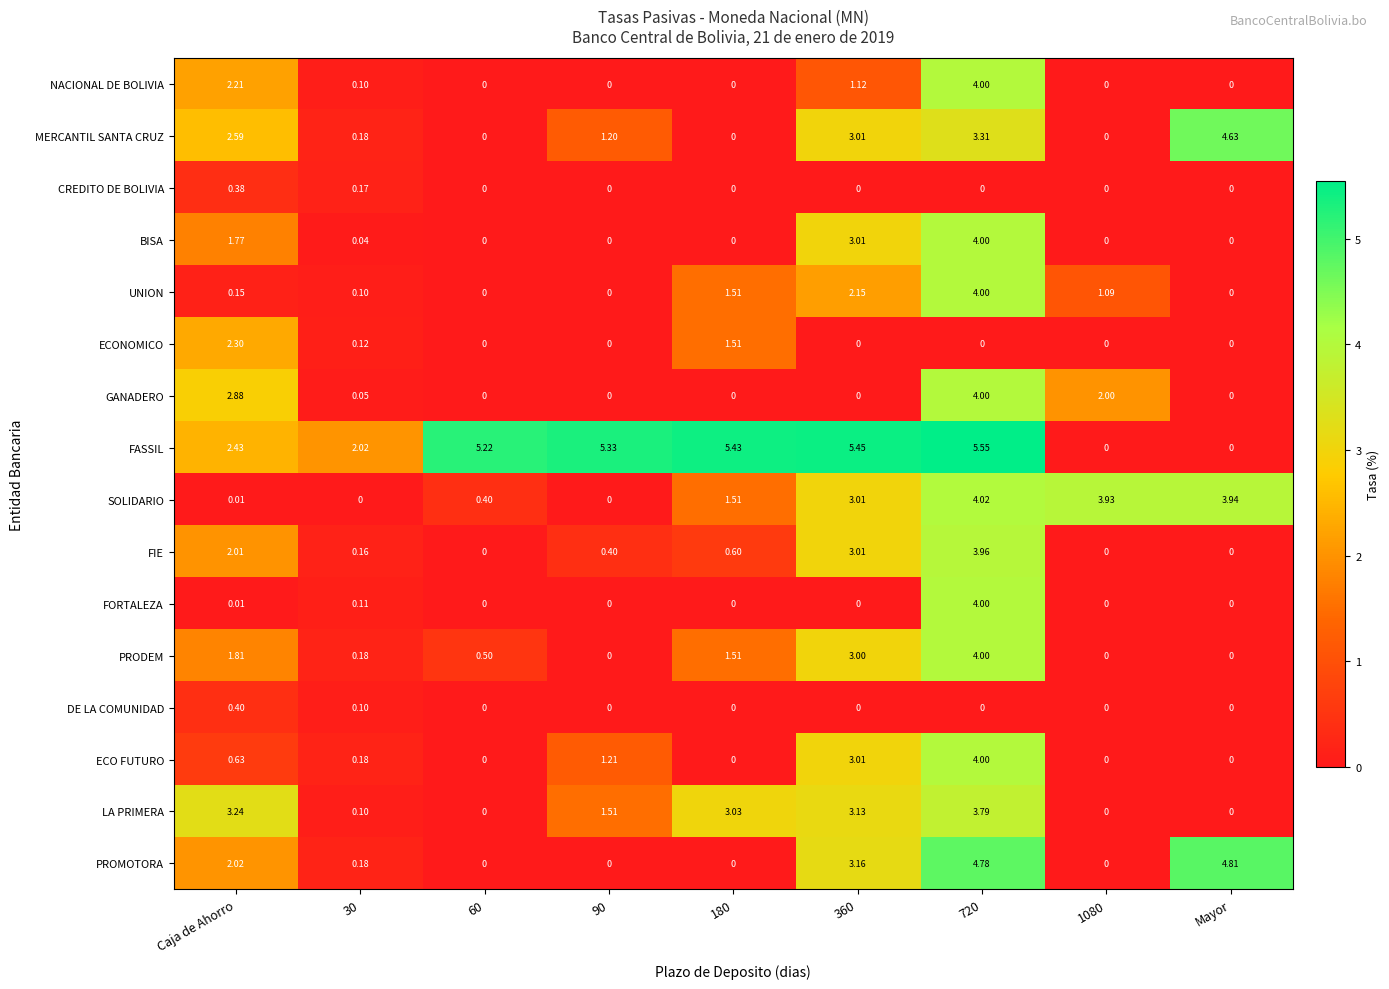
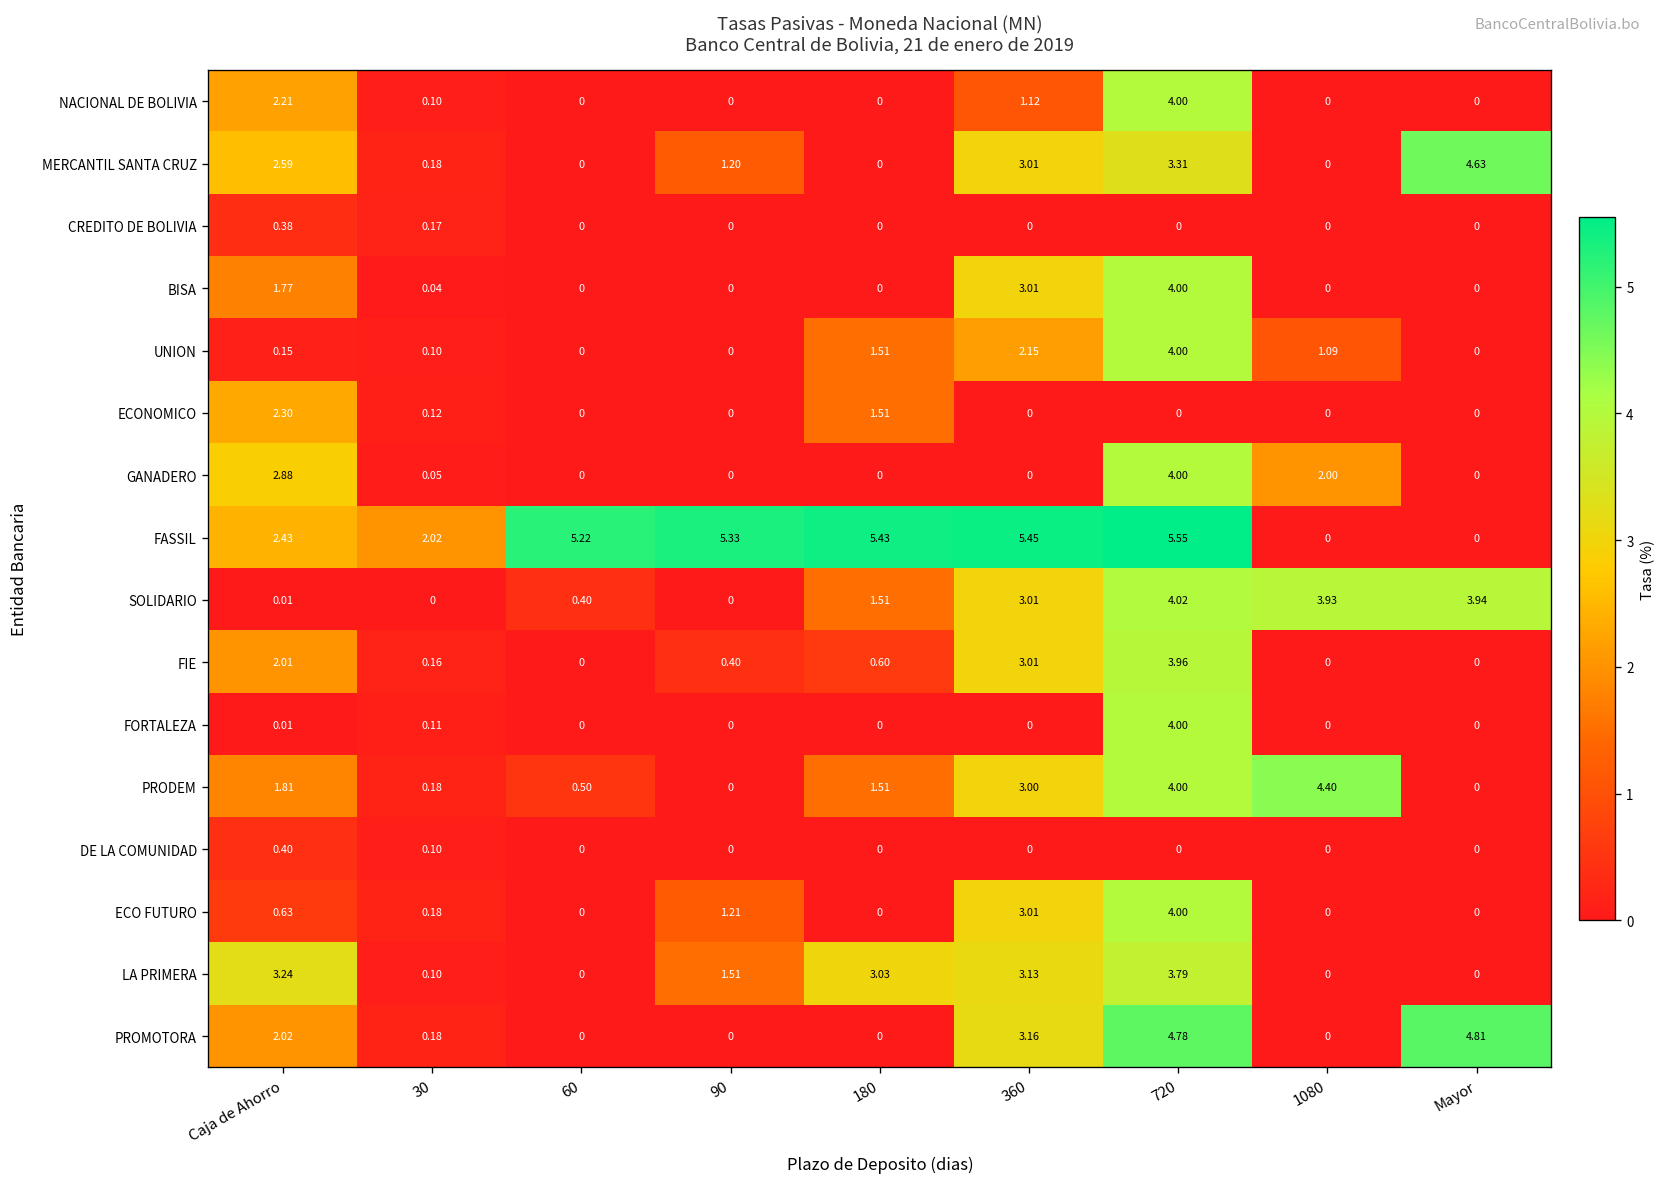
  {
    "NACIONAL DE BOLIVIA": {
      "Caja de Ahorro": 2.21,
      "30": 0.10,
      "60": 0,
      "90": 0,
      "180": 0,
      "360": 1.12,
      "720": 4.00,
      "1080": 0,
      "Mayor": 0
    },
    "MERCANTIL SANTA CRUZ": {
      "Caja de Ahorro": 2.59,
      "30": 0.18,
      "60": 0,
      "90": 1.20,
      "180": 0,
      "360": 3.01,
      "720": 3.31,
      "1080": 0,
      "Mayor": 4.63
    },
    "CREDITO DE BOLIVIA": {
      "Caja de Ahorro": 0.38,
      "30": 0.17,
      "60": 0,
      "90": 0,
      "180": 0,
      "360": 0,
      "720": 0,
      "1080": 0,
      "Mayor": 0
    },
    "BISA": {
      "Caja de Ahorro": 1.77,
      "30": 0.04,
      "60": 0,
      "90": 0,
      "180": 0,
      "360": 3.01,
      "720": 4.00,
      "1080": 0,
      "Mayor": 0
    },
    "UNION": {
      "Caja de Ahorro": 0.15,
      "30": 0.10,
      "60": 0,
      "90": 0,
      "180": 1.51,
      "360": 2.15,
      "720": 4.00,
      "1080": 1.09,
      "Mayor": 0
    },
    "ECONOMICO": {
      "Caja de Ahorro": 2.30,
      "30": 0.12,
      "60": 0,
      "90": 0,
      "180": 1.51,
      "360": 0,
      "720": 0,
      "1080": 0,
      "Mayor": 0
    },
    "GANADERO": {
      "Caja de Ahorro": 2.88,
      "30": 0.05,
      "60": 0,
      "90": 0,
      "180": 0,
      "360": 0,
      "720": 4.00,
      "1080": 2.00,
      "Mayor": 0
    },
    "FASSIL": {
      "Caja de Ahorro": 2.43,
      "30": 2.02,
      "60": 5.22,
      "90": 5.33,
      "180": 5.43,
      "360": 5.45,
      "720": 5.55,
      "1080": 0,
      "Mayor": 0
    },
    "SOLIDARIO": {
      "Caja de Ahorro": 0.01,
      "30": 0,
      "60": 0.40,
      "90": 0,
      "180": 1.51,
      "360": 3.01,
      "720": 4.02,
      "1080": 3.93,
      "Mayor": 3.94
    },
    "FIE": {
      "Caja de Ahorro": 2.01,
      "30": 0.16,
      "60": 0,
      "90": 0.40,
      "180": 0.60,
      "360": 3.01,
      "720": 3.96,
      "1080": 0,
      "Mayor": 0
    },
    "FORTALEZA": {
      "Caja de Ahorro": 0.01,
      "30": 0.11,
      "60": 0,
      "90": 0,
      "180": 0,
      "360": 0,
      "720": 4.00,
      "1080": 0,
      "Mayor": 0
    },
    "PRODEM": {
      "Caja de Ahorro": 1.81,
      "30": 0.18,
      "60": 0.50,
      "90": 0,
      "180": 1.51,
      "360": 3.00,
      "720": 4.00,
-     "1080": 0,
+     "1080": 4.40,
      "Mayor": 0
    },
    "DE LA COMUNIDAD": {
      "Caja de Ahorro": 0.40,
      "30": 0.10,
      "60": 0,
      "90": 0,
      "180": 0,
      "360": 0,
      "720": 0,
      "1080": 0,
      "Mayor": 0
    },
    "ECO FUTURO": {
      "Caja de Ahorro": 0.63,
      "30": 0.18,
      "60": 0,
      "90": 1.21,
      "180": 0,
      "360": 3.01,
      "720": 4.00,
      "1080": 0,
      "Mayor": 0
    },
    "LA PRIMERA": {
      "Caja de Ahorro": 3.24,
      "30": 0.10,
      "60": 0,
      "90": 1.51,
      "180": 3.03,
      "360": 3.13,
      "720": 3.79,
      "1080": 0,
      "Mayor": 0
    },
    "PROMOTORA": {
      "Caja de Ahorro": 2.02,
      "30": 0.18,
      "60": 0,
      "90": 0,
      "180": 0,
      "360": 3.16,
      "720": 4.78,
      "1080": 0,
      "Mayor": 4.81
    }
  }
